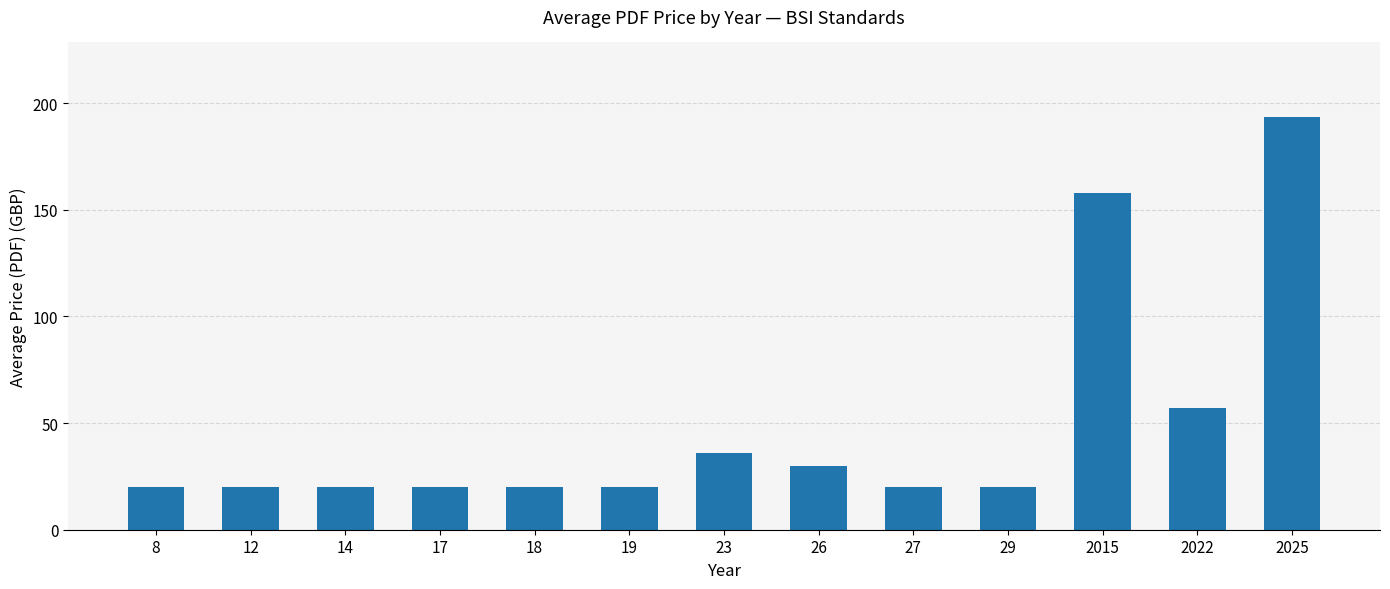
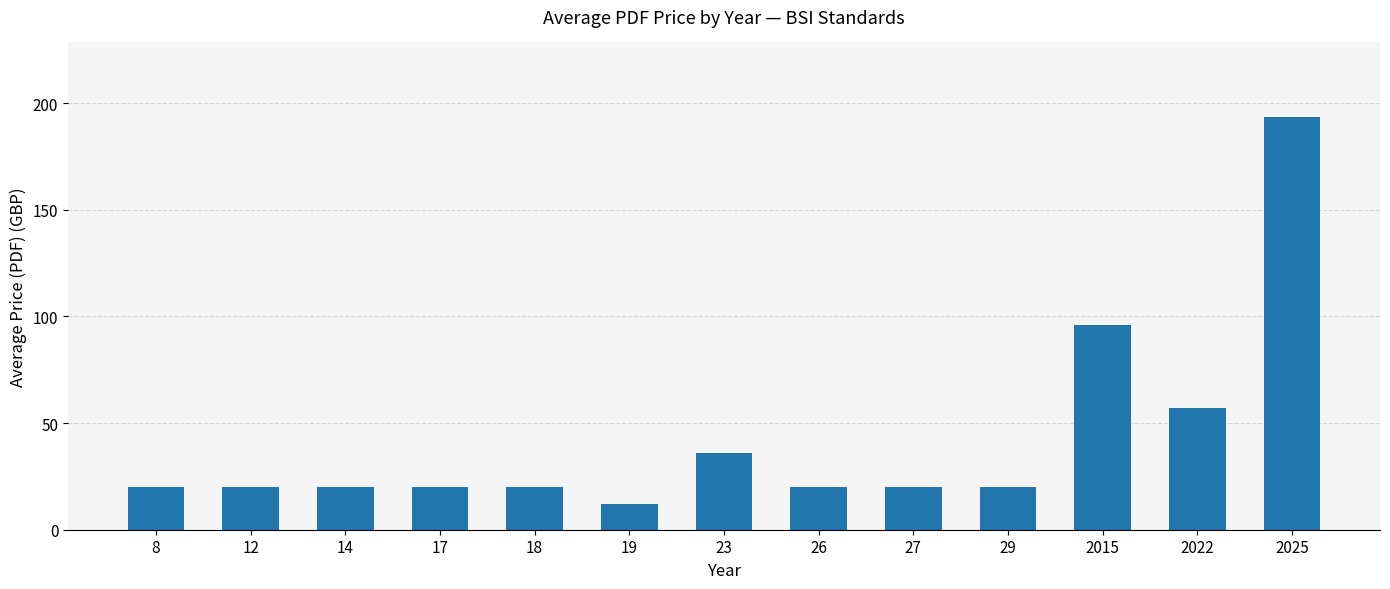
  {
    "8": 20,
    "12": 20,
    "14": 20,
    "17": 20,
    "18": 20,
-   "19": 20,
+   "19": 12,
    "23": 36,
-   "26": 30,
+   "26": 20,
    "27": 20,
    "29": 20,
-   "2015": 158,
+   "2015": 96,
    "2022": 57,
    "2025": 194
  }
